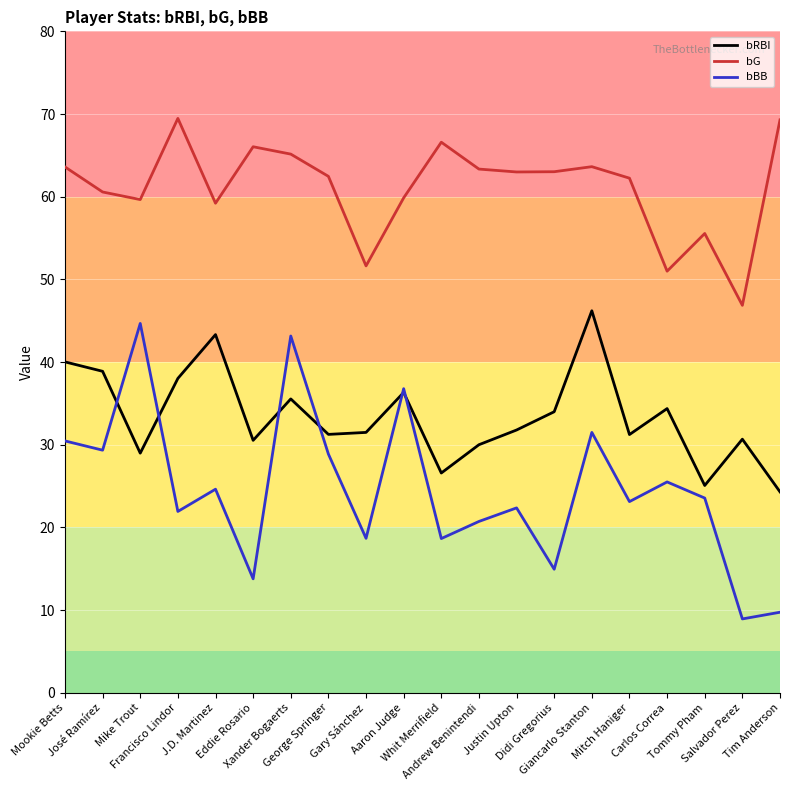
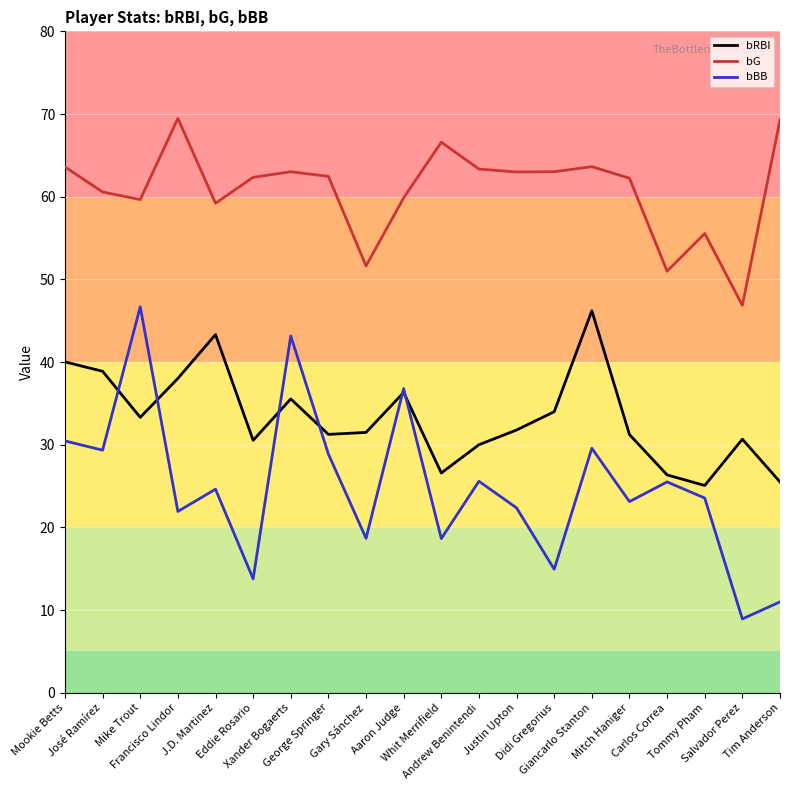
  {
    "bRBI": {
      "Mookie Betts": 40,
      "José Ramírez": 39,
-     "Mike Trout": 29,
+     "Mike Trout": 33,
      "Francisco Lindor": 38,
      "J.D. Martinez": 43,
      "Eddie Rosario": 31,
      "Xander Bogaerts": 36,
      "George Springer": 31,
      "Gary Sánchez": 31,
      "Aaron Judge": 36,
      "Whit Merrifield": 27,
      "Andrew Benintendi": 30,
      "Justin Upton": 32,
      "Didi Gregorius": 34,
      "Giancarlo Stanton": 46,
      "Mitch Haniger": 31,
-     "Carlos Correa": 34,
+     "Carlos Correa": 26,
      "Tommy Pham": 25,
      "Salvador Perez": 31,
-     "Tim Anderson": 24
+     "Tim Anderson": 26
    },
    "bG": {
      "Mookie Betts": 64,
      "José Ramírez": 61,
      "Mike Trout": 60,
      "Francisco Lindor": 69,
      "J.D. Martinez": 59,
-     "Eddie Rosario": 66,
-     "Xander Bogaerts": 65,
+     "Eddie Rosario": 62,
+     "Xander Bogaerts": 63,
      "George Springer": 62,
      "Gary Sánchez": 52,
      "Aaron Judge": 60,
      "Whit Merrifield": 67,
      "Andrew Benintendi": 63,
      "Justin Upton": 63,
      "Didi Gregorius": 63,
      "Giancarlo Stanton": 64,
      "Mitch Haniger": 62,
      "Carlos Correa": 51,
      "Tommy Pham": 56,
      "Salvador Perez": 47,
      "Tim Anderson": 69
    },
    "bBB": {
      "Mookie Betts": 30,
      "José Ramírez": 29,
-     "Mike Trout": 45,
+     "Mike Trout": 47,
      "Francisco Lindor": 22,
      "J.D. Martinez": 25,
      "Eddie Rosario": 14,
      "Xander Bogaerts": 43,
      "George Springer": 29,
      "Gary Sánchez": 19,
      "Aaron Judge": 37,
      "Whit Merrifield": 19,
-     "Andrew Benintendi": 21,
+     "Andrew Benintendi": 26,
      "Justin Upton": 22,
      "Didi Gregorius": 15,
-     "Giancarlo Stanton": 31,
+     "Giancarlo Stanton": 30,
      "Mitch Haniger": 23,
      "Carlos Correa": 26,
      "Tommy Pham": 24,
      "Salvador Perez": 9,
-     "Tim Anderson": 10
+     "Tim Anderson": 11
    }
  }
